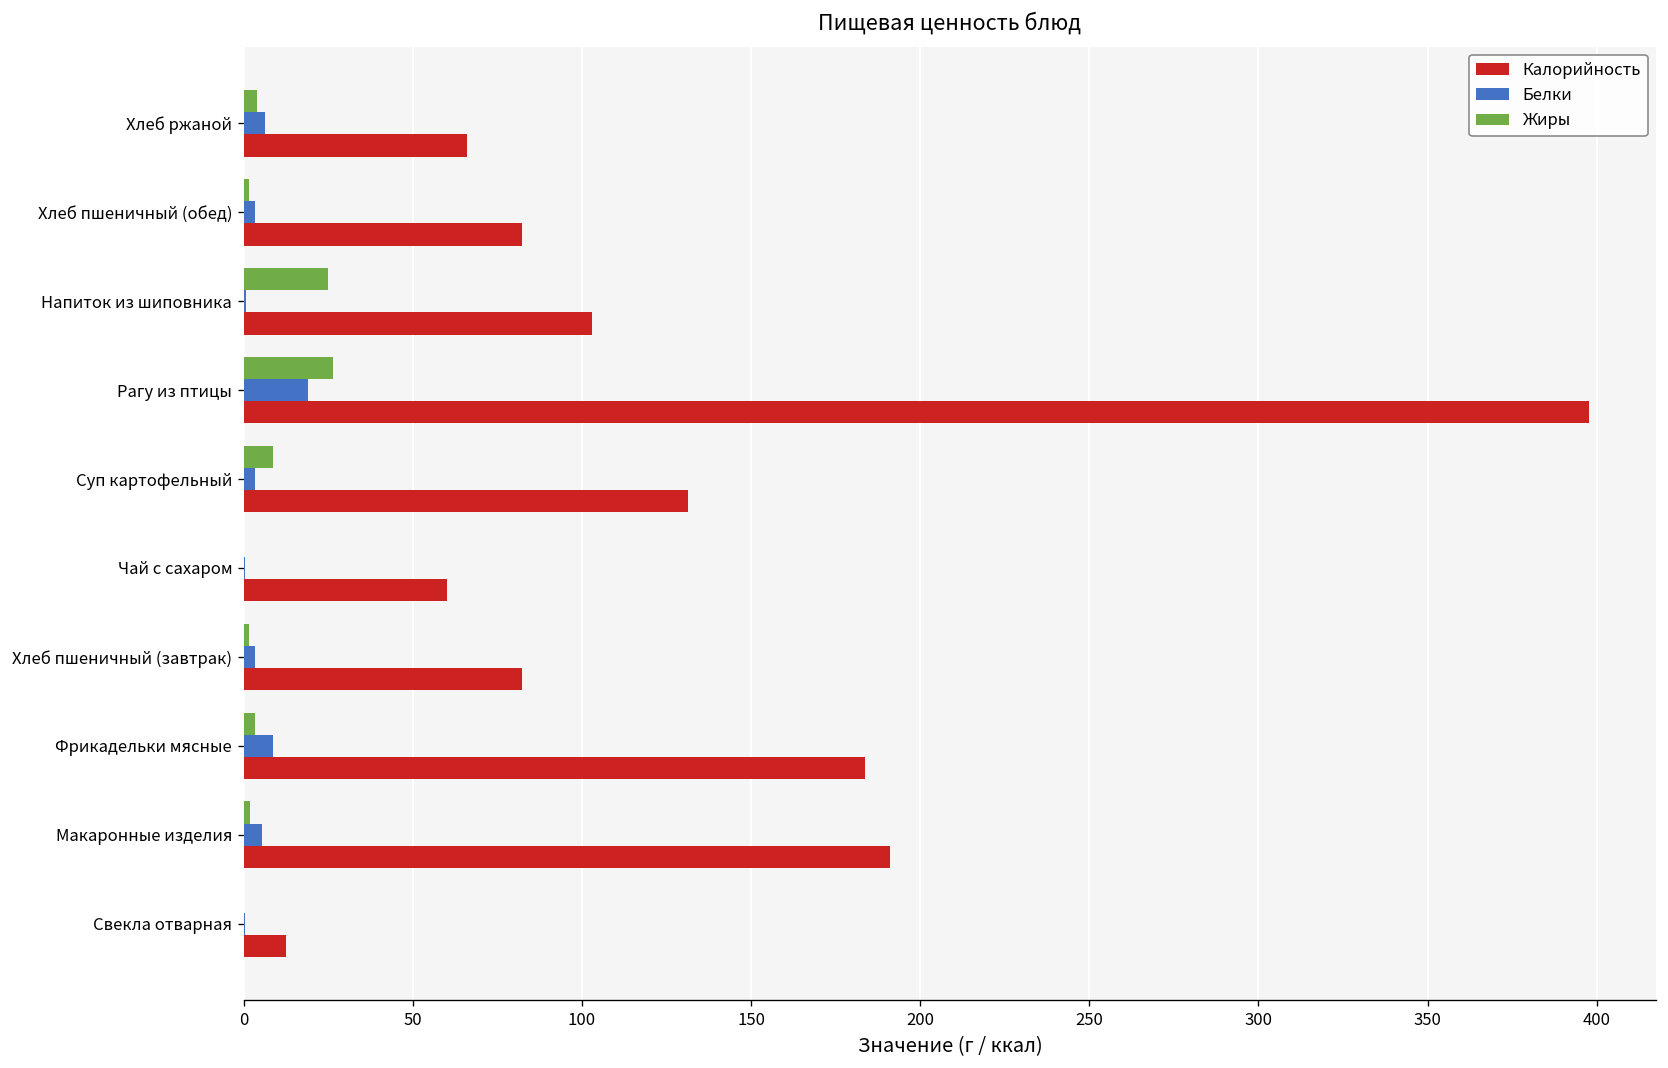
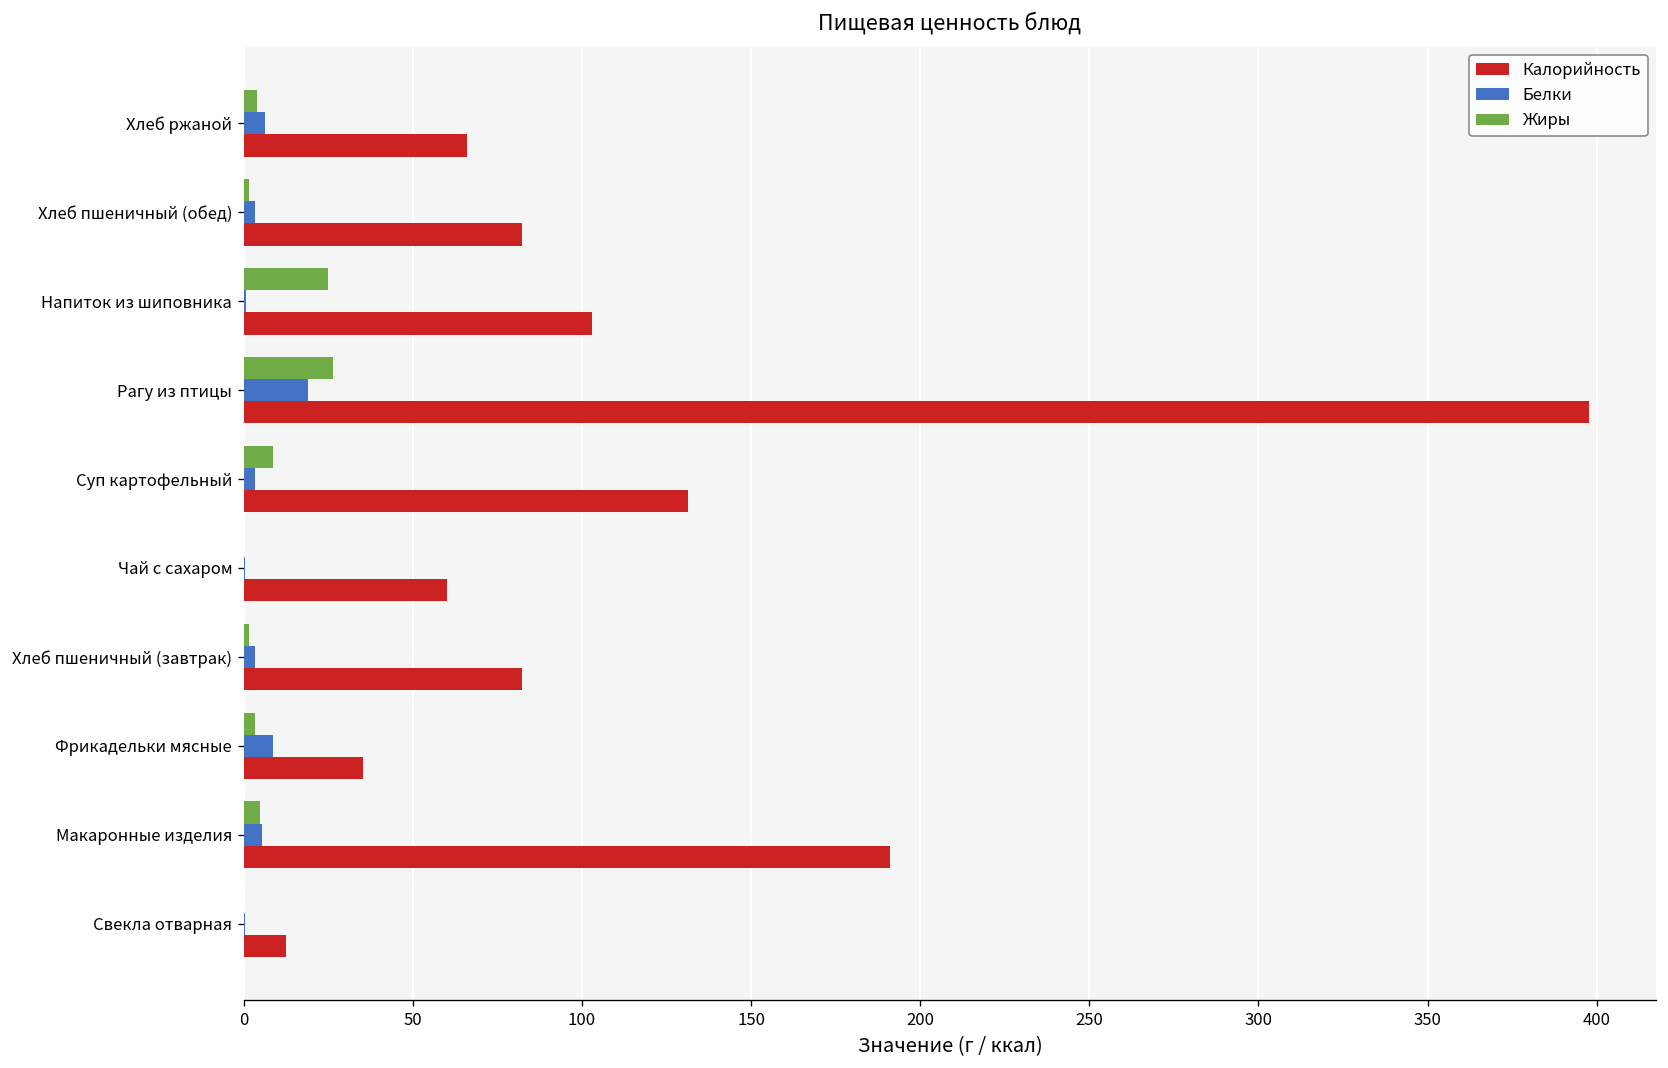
  {
    "Калорийность": {
      "Хлеб ржаной": 66,
      "Хлеб пшеничный (обед)": 82,
      "Напиток из шиповника": 103,
      "Рагу из птицы": 398,
      "Суп картофельный": 131,
      "Чай с сахаром": 60,
      "Хлеб пшеничный (завтрак)": 82,
-     "Фрикадельки мясные": 184,
+     "Фрикадельки мясные": 35,
      "Макаронные изделия": 191,
      "Свекла отварная": 13
    },
    "Белки": {
      "Хлеб ржаной": 6,
      "Хлеб пшеничный (обед)": 3,
      "Рагу из птицы": 19,
      "Суп картофельный": 3,
      "Хлеб пшеничный (завтрак)": 3,
      "Фрикадельки мясные": 9,
      "Макаронные изделия": 6
    },
    "Жиры": {
      "Хлеб ржаной": 4,
      "Хлеб пшеничный (обед)": 1,
      "Напиток из шиповника": 25,
      "Рагу из птицы": 26,
      "Суп картофельный": 9,
      "Хлеб пшеничный (завтрак)": 1,
      "Фрикадельки мясные": 3,
-     "Макаронные изделия": 2
+     "Макаронные изделия": 5
    }
  }
